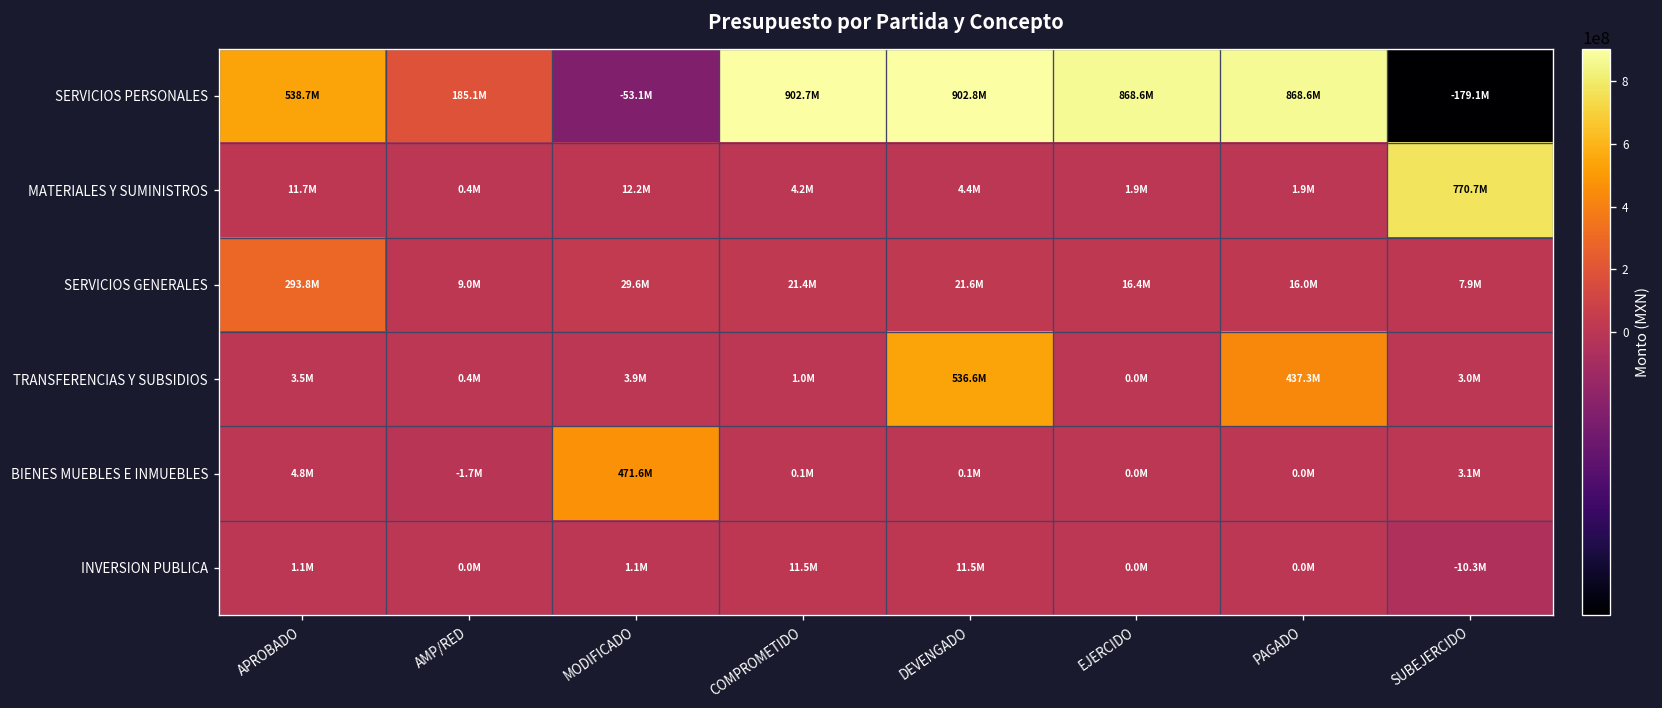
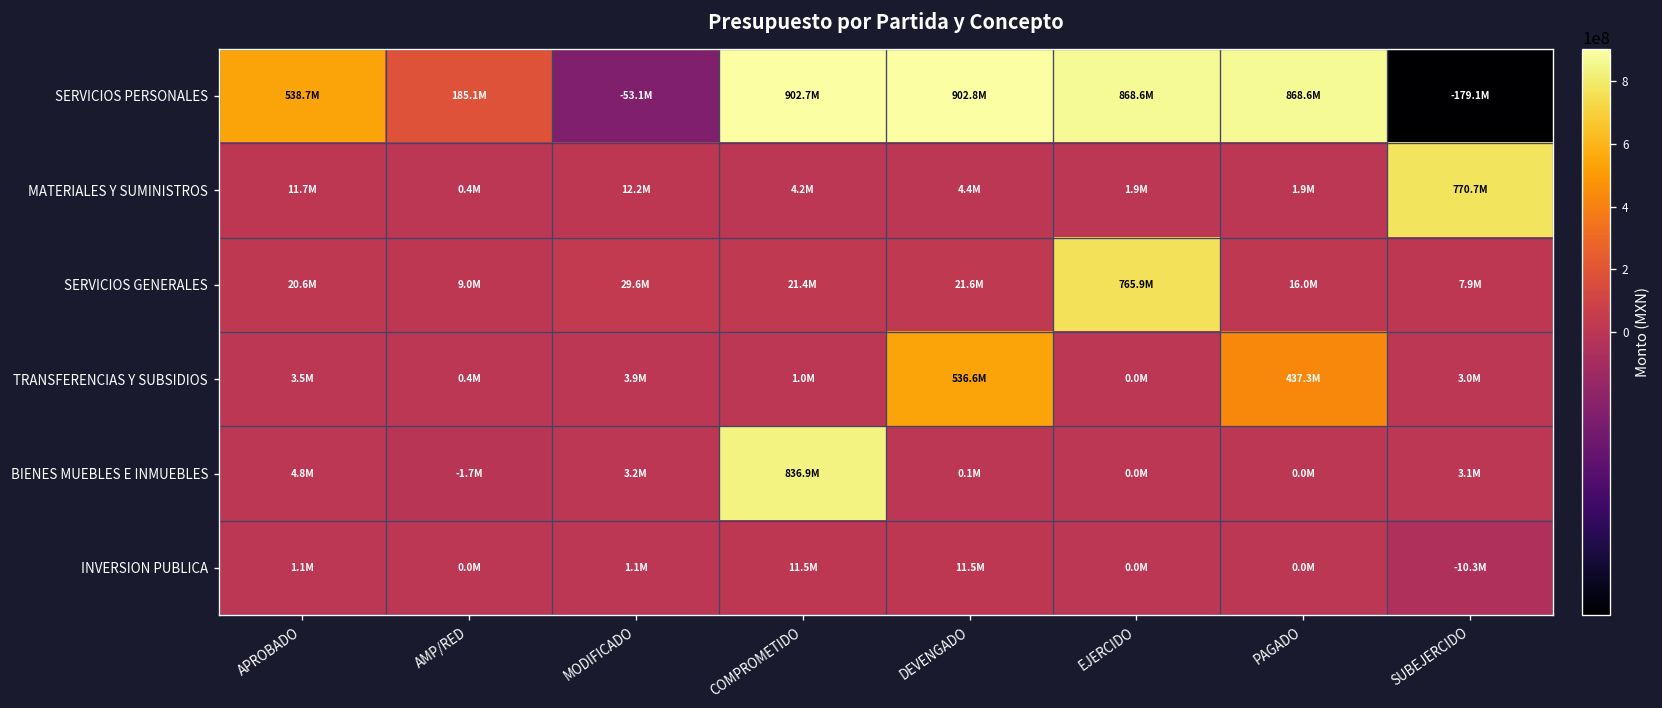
  {
    "SERVICIOS PERSONALES": {
      "APROBADO": "538.7M",
      "AMP/RED": "185.1M",
      "MODIFICADO": "-53.1M",
      "COMPROMETIDO": "902.7M",
      "DEVENGADO": "902.8M",
      "EJERCIDO": "868.6M",
      "PAGADO": "868.6M",
      "SUBEJERCIDO": "-179.1M"
    },
    "MATERIALES Y SUMINISTROS": {
      "APROBADO": "11.7M",
      "AMP/RED": "0.4M",
      "MODIFICADO": "12.2M",
      "COMPROMETIDO": "4.2M",
      "DEVENGADO": "4.4M",
      "EJERCIDO": "1.9M",
      "PAGADO": "1.9M",
      "SUBEJERCIDO": "770.7M"
    },
    "SERVICIOS GENERALES": {
-     "APROBADO": "293.8M",
+     "APROBADO": "20.6M",
      "AMP/RED": "9.0M",
      "MODIFICADO": "29.6M",
      "COMPROMETIDO": "21.4M",
      "DEVENGADO": "21.6M",
-     "EJERCIDO": "16.4M",
+     "EJERCIDO": "765.9M",
      "PAGADO": "16.0M",
      "SUBEJERCIDO": "7.9M"
    },
    "TRANSFERENCIAS Y SUBSIDIOS": {
      "APROBADO": "3.5M",
      "AMP/RED": "0.4M",
      "MODIFICADO": "3.9M",
      "COMPROMETIDO": "1.0M",
      "DEVENGADO": "536.6M",
      "EJERCIDO": "0.0M",
      "PAGADO": "437.3M",
      "SUBEJERCIDO": "3.0M"
    },
    "BIENES MUEBLES E INMUEBLES": {
      "APROBADO": "4.8M",
      "AMP/RED": "-1.7M",
-     "MODIFICADO": "471.6M",
-     "COMPROMETIDO": "0.1M",
+     "MODIFICADO": "3.2M",
+     "COMPROMETIDO": "836.9M",
      "DEVENGADO": "0.1M",
      "EJERCIDO": "0.0M",
      "PAGADO": "0.0M",
      "SUBEJERCIDO": "3.1M"
    },
    "INVERSION PUBLICA": {
      "APROBADO": "1.1M",
      "AMP/RED": "0.0M",
      "MODIFICADO": "1.1M",
      "COMPROMETIDO": "11.5M",
      "DEVENGADO": "11.5M",
      "EJERCIDO": "0.0M",
      "PAGADO": "0.0M",
      "SUBEJERCIDO": "-10.3M"
    }
  }
